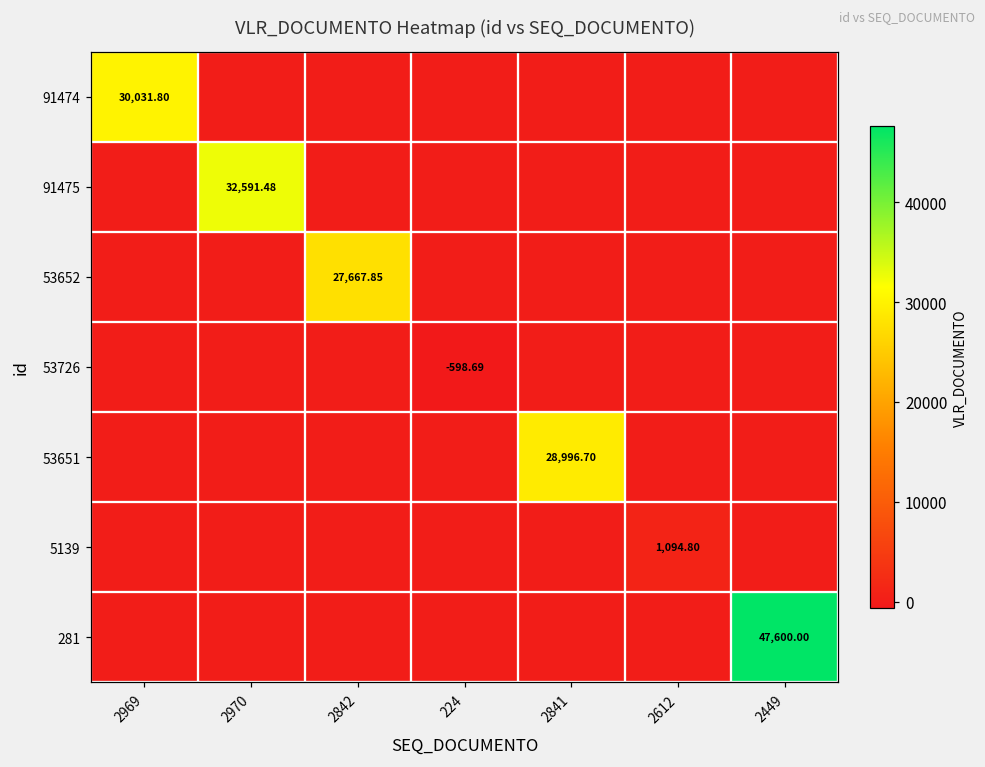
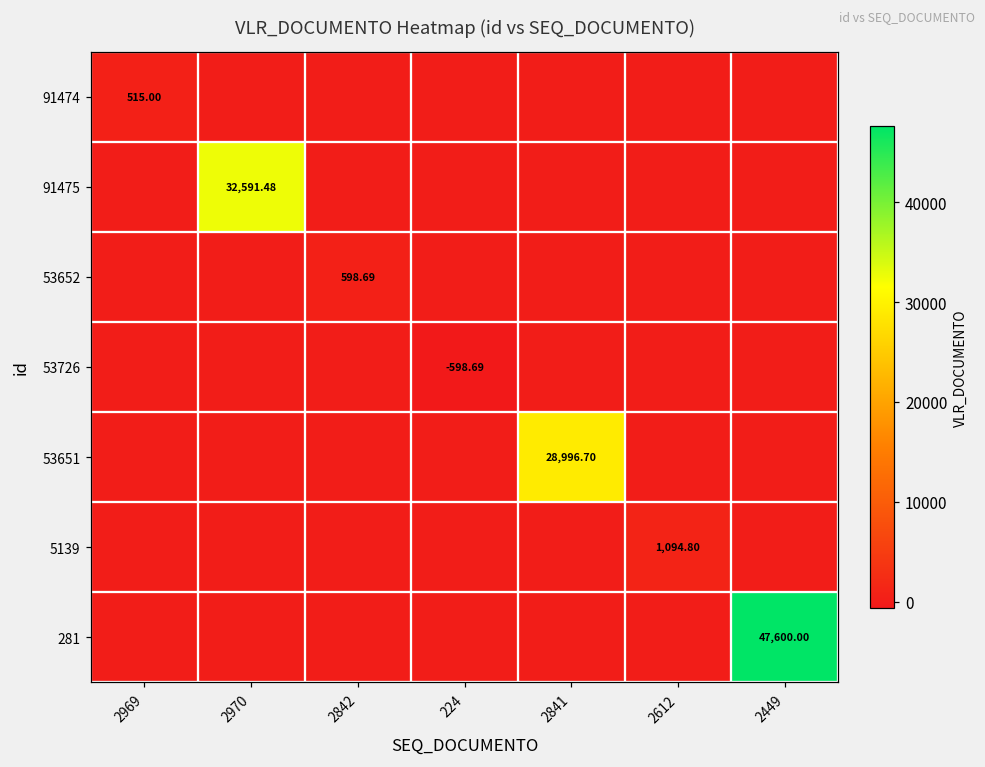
  {
    "91474": {
-     "2969": "30,031.80"
+     "2969": "515.00"
    },
    "91475": {
      "2970": "32,591.48"
    },
    "53652": {
-     "2842": "27,667.85"
+     "2842": "598.69"
    },
    "53726": {
      "224": "-598.69"
    },
    "53651": {
      "2841": "28,996.70"
    },
    "5139": {
      "2612": "1,094.80"
    },
    "281": {
      "2449": "47,600.00"
    }
  }
